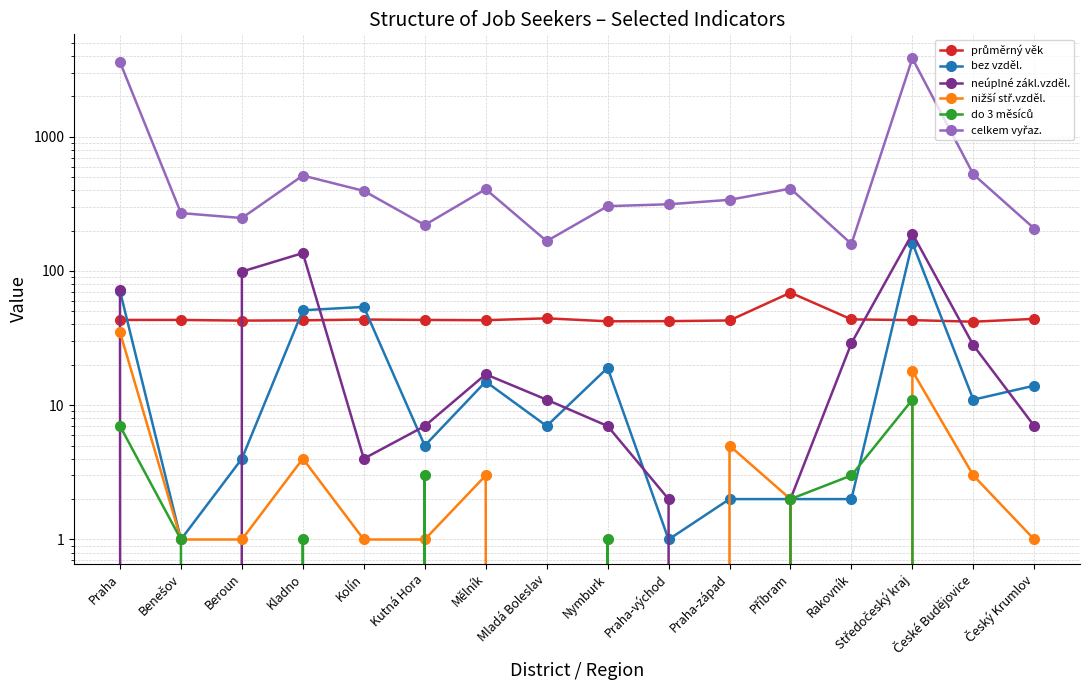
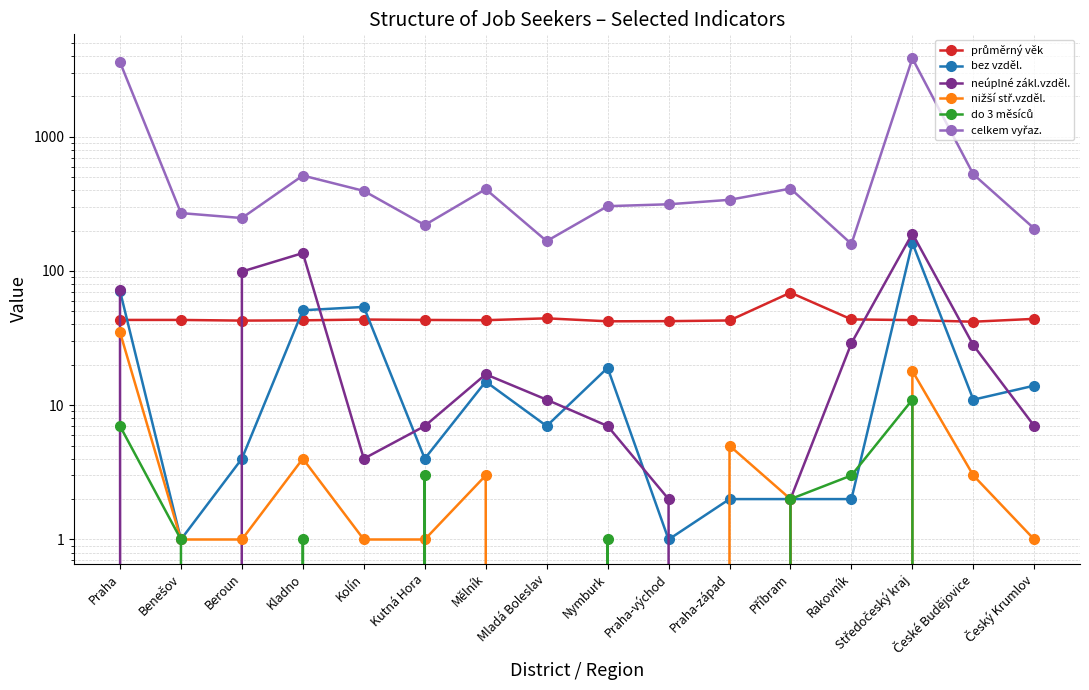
  {
    "průměrný věk": {
      "Praha": 43,
      "Benešov": 43,
      "Beroun": 43,
      "Kladno": 43,
      "Kolín": 44,
      "Kutná Hora": 43,
      "Mělník": 43,
      "Mladá Boleslav": 44,
      "Nymburk": 42,
      "Praha-východ": 42,
      "Praha-západ": 43,
      "Příbram": 70,
      "Rakovník": 44,
      "Středočeský kraj": 43,
      "České Budějovice": 42,
      "Český Krumlov": 44
    },
    "bez vzděl.": {
      "Beroun": 4,
      "Kladno": 51,
      "Kolín": 54,
-     "Kutná Hora": 5,
+     "Kutná Hora": 4,
      "Mělník": 15,
      "Mladá Boleslav": 7,
      "Nymburk": 19,
      "Praha-východ": 1,
      "Praha-západ": 2,
      "Rakovník": 2,
      "Středočeský kraj": 160,
      "České Budějovice": 11,
      "Český Krumlov": 14
    },
    "neúplné zákl.vzděl.": {
      "Beroun": 100,
      "Kladno": 140,
      "Kolín": 4,
      "Kutná Hora": 7,
      "Mělník": 17,
      "Mladá Boleslav": 11,
      "Nymburk": 7,
      "Praha-východ": 2,
      "Rakovník": 29,
      "Středočeský kraj": 190,
      "České Budějovice": 28,
      "Český Krumlov": 7
    },
    "nižší stř.vzděl.": {
      "Praha": 35,
      "Beroun": 1,
      "Kladno": 4,
      "Kolín": 1,
      "Kutná Hora": 1,
      "Mělník": 3,
      "Praha-západ": 5,
      "Středočeský kraj": 18,
      "České Budějovice": 3,
      "Český Krumlov": 1
    },
    "do 3 měsíců": {
      "Praha": 7,
      "Kladno": 1,
      "Kutná Hora": 3,
      "Nymburk": 1,
      "Rakovník": 3,
      "Středočeský kraj": 11
    },
    "celkem vyřaz.": {
      "Praha": 3600,
      "Benešov": 270,
      "Beroun": 250,
      "Kladno": 510,
      "Kolín": 400,
      "Kutná Hora": 220,
      "Mělník": 410,
      "Mladá Boleslav": 170,
      "Nymburk": 300,
      "Praha-východ": 310,
      "Praha-západ": 340,
      "Příbram": 410,
      "Rakovník": 160,
      "Středočeský kraj": 3800,
      "České Budějovice": 530,
      "Český Krumlov": 210
    }
  }
